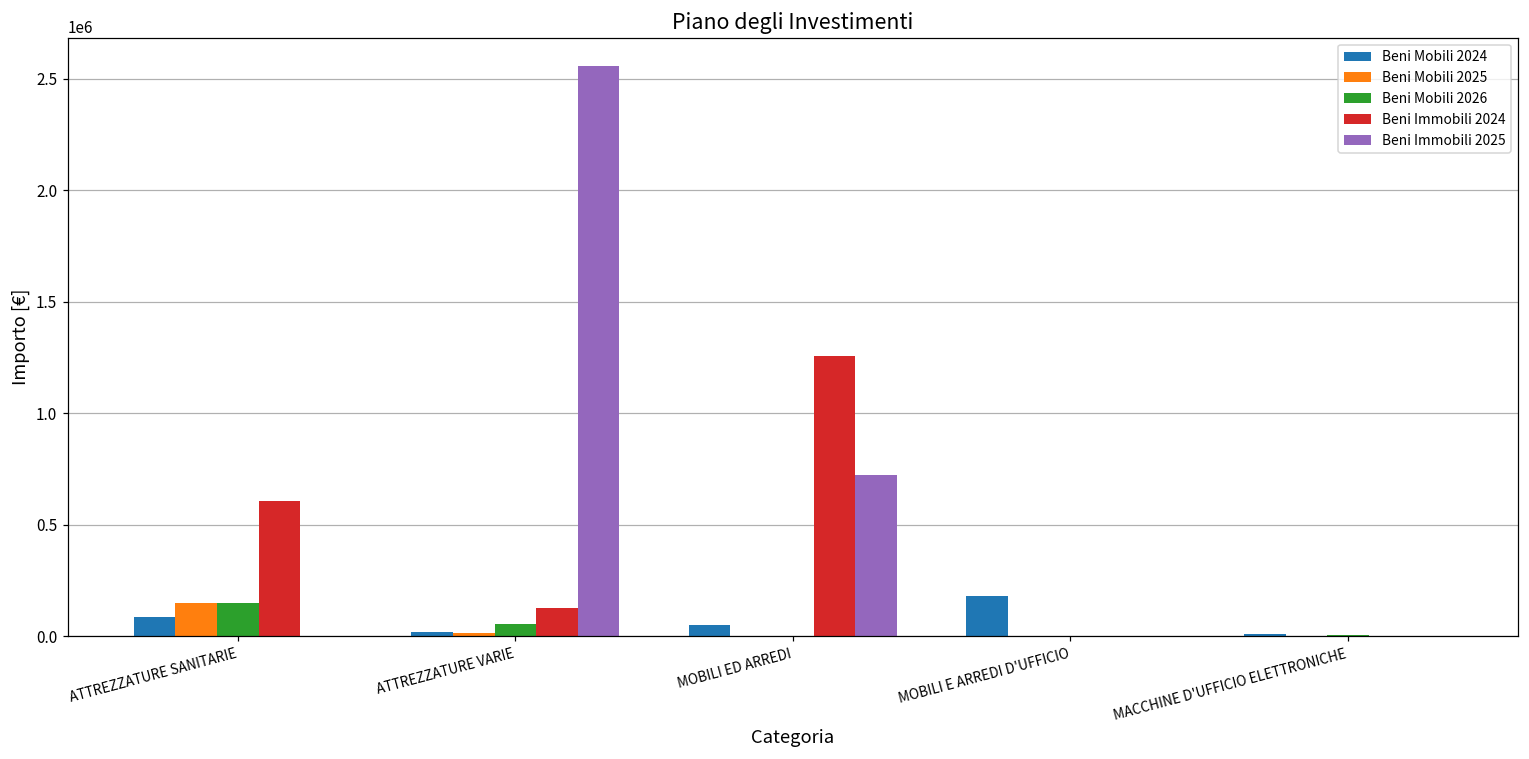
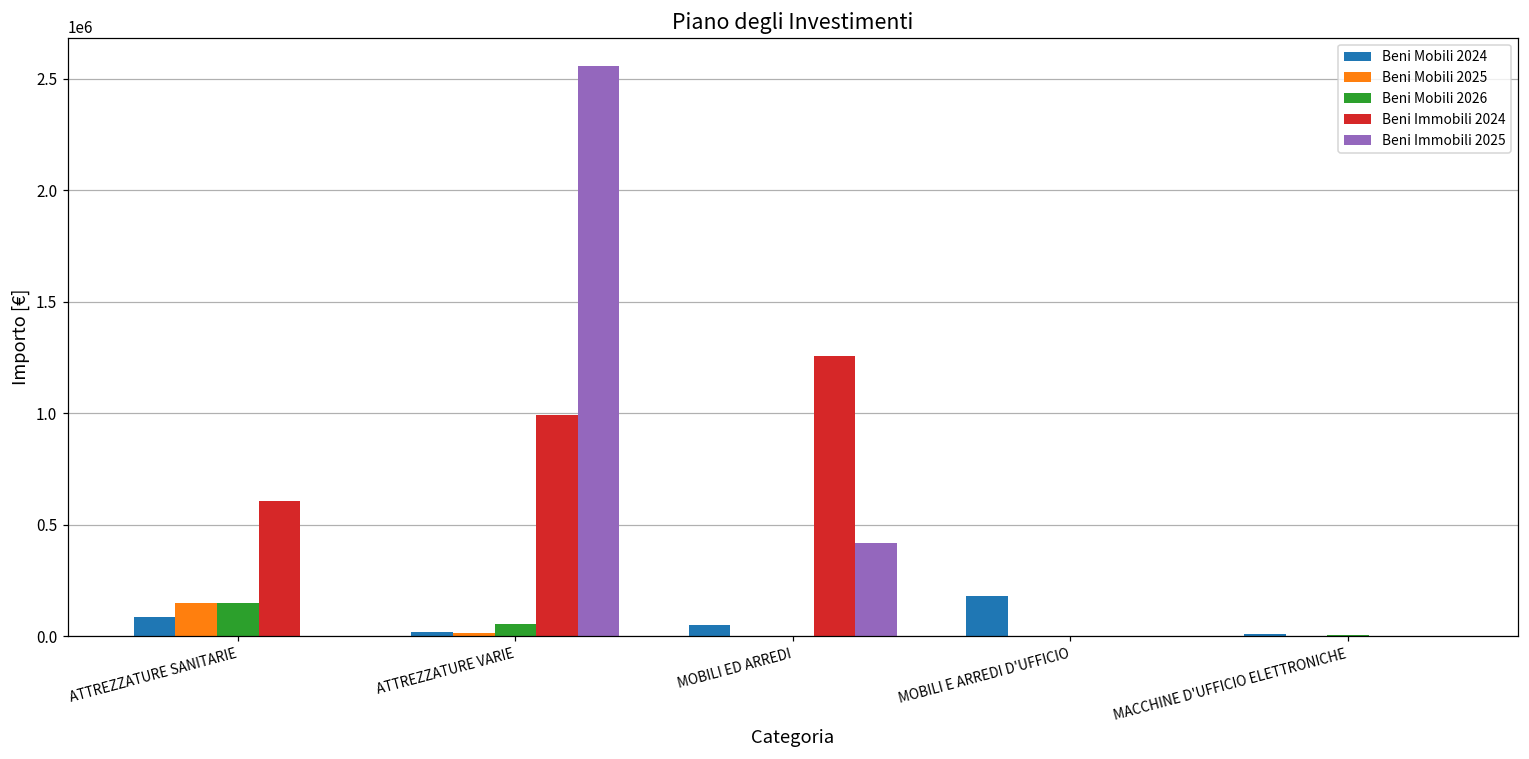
  {
    "Beni Mobili 2024": {
      "ATTREZZATURE SANITARIE": 90000,
      "ATTREZZATURE VARIE": 20000,
      "MOBILI ED ARREDI": 50000,
      "MOBILI E ARREDI D'UFFICIO": 180000
    },
    "Beni Mobili 2025": {
      "ATTREZZATURE SANITARIE": 150000,
      "ATTREZZATURE VARIE": 20000,
      "MOBILI ED ARREDI": 0,
      "MOBILI E ARREDI D'UFFICIO": 0,
      "MACCHINE D'UFFICIO ELETTRONICHE": 0
    },
    "Beni Mobili 2026": {
      "ATTREZZATURE SANITARIE": 150000,
      "ATTREZZATURE VARIE": 60000,
      "MOBILI ED ARREDI": 0,
      "MOBILI E ARREDI D'UFFICIO": 0
    },
    "Beni Immobili 2024": {
      "ATTREZZATURE SANITARIE": 610000,
-     "ATTREZZATURE VARIE": 130000,
+     "ATTREZZATURE VARIE": 990000,
      "MOBILI ED ARREDI": 1260000,
      "MOBILI E ARREDI D'UFFICIO": 0,
      "MACCHINE D'UFFICIO ELETTRONICHE": 0
    },
    "Beni Immobili 2025": {
      "ATTREZZATURE SANITARIE": 0,
      "ATTREZZATURE VARIE": 2560000,
-     "MOBILI ED ARREDI": 730000,
+     "MOBILI ED ARREDI": 420000,
      "MOBILI E ARREDI D'UFFICIO": 0,
      "MACCHINE D'UFFICIO ELETTRONICHE": 0
    }
  }
